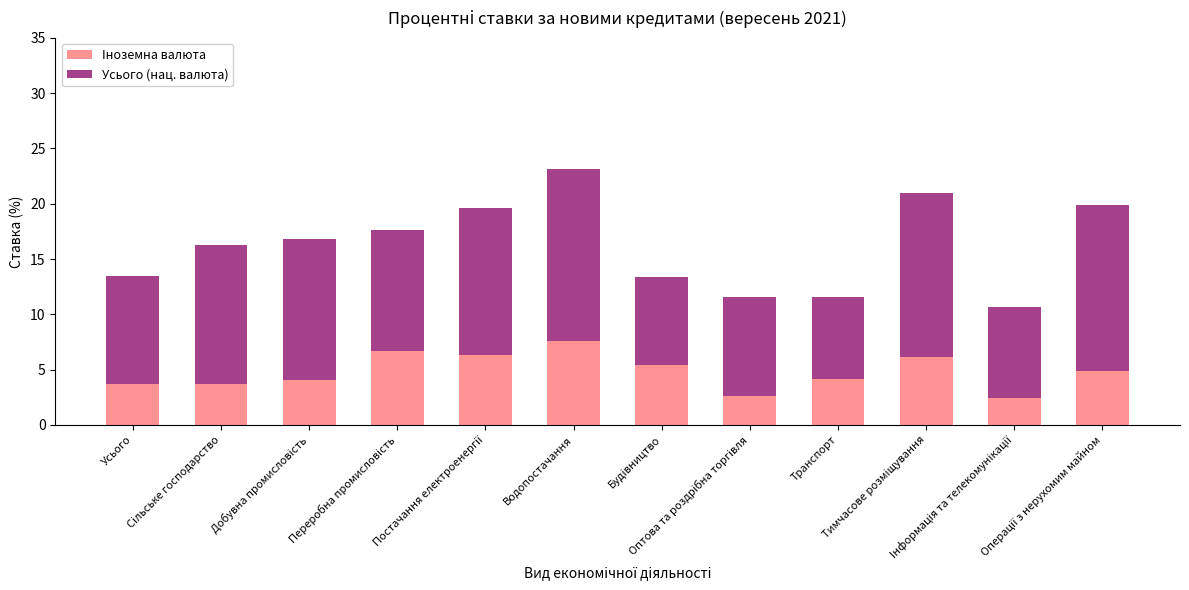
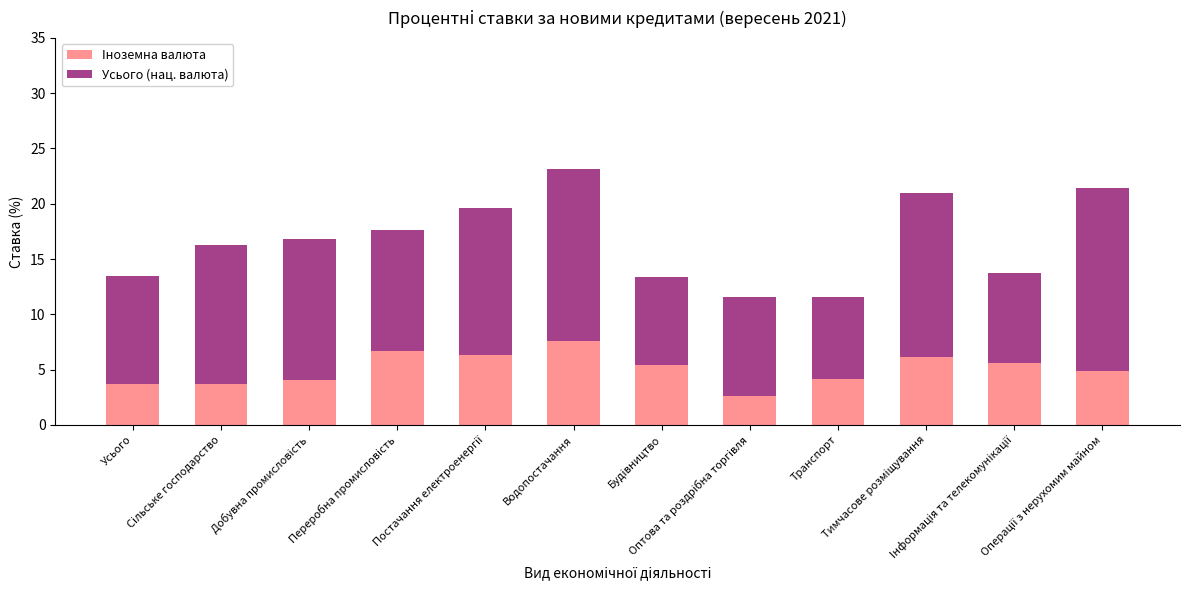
  {
    "Іноземна валюта": {
      "Усього": 3.7,
      "Сільське господарство": 3.7,
      "Добувна промисловість": 4.1,
      "Переробна промисловість": 6.7,
      "Постачання електроенергії": 6.3,
      "Водопостачання": 7.6,
      "Будівництво": 5.4,
      "Оптова та роздрібна торгівля": 2.6,
      "Транспорт": 4.2,
      "Тимчасове розміщування": 6.2,
-     "Інформація та телекомунікації": 2.5,
+     "Інформація та телекомунікації": 5.6,
      "Операції з нерухомим майном": 4.9
    },
    "Усього (нац. валюта)": {
      "Усього": 9.7,
      "Сільське господарство": 12.6,
      "Добувна промисловість": 12.7,
      "Переробна промисловість": 10.9,
      "Постачання електроенергії": 13.3,
      "Водопостачання": 15.5,
      "Будівництво": 8.0,
      "Оптова та роздрібна торгівля": 9.0,
      "Транспорт": 7.4,
      "Тимчасове розміщування": 14.8,
      "Інформація та телекомунікації": 8.2,
-     "Операції з нерухомим майном": 15.0
+     "Операції з нерухомим майном": 16.6
    }
  }
